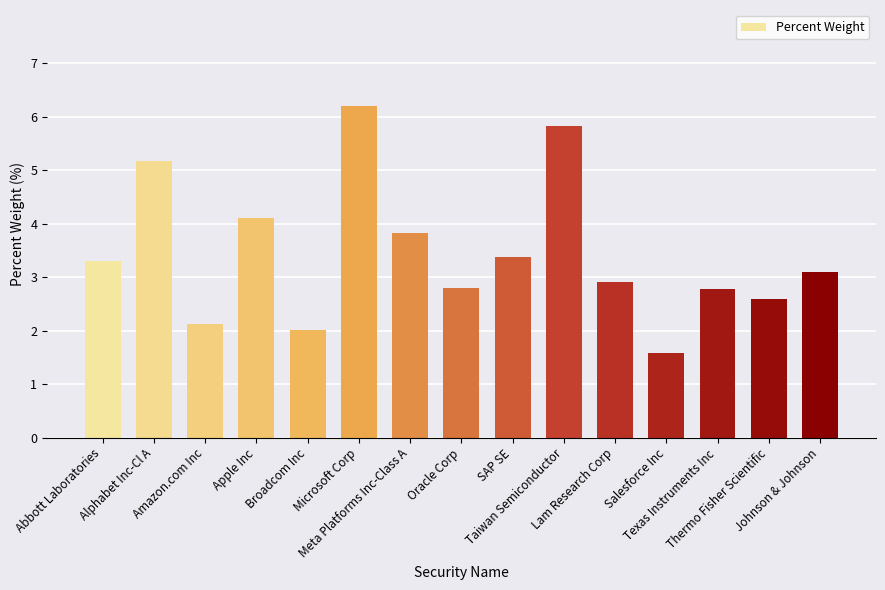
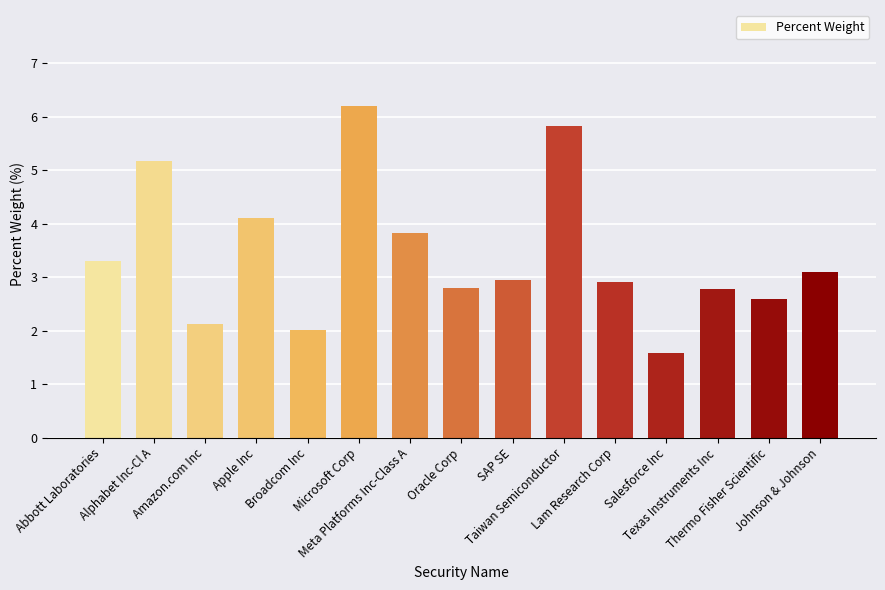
  {
    "Abbott Laboratories": 3.3,
    "Alphabet Inc-Cl A": 5.2,
    "Amazon.com Inc": 2.1,
    "Apple Inc": 4.1,
    "Broadcom Inc": 2.0,
    "Microsoft Corp": 6.2,
    "Meta Platforms Inc-Class A": 3.8,
    "Oracle Corp": 2.8,
-   "SAP SE": 3.4,
+   "SAP SE": 3.0,
    "Taiwan Semiconductor": 5.8,
    "Lam Research Corp": 2.9,
    "Salesforce Inc": 1.6,
    "Texas Instruments Inc": 2.8,
    "Thermo Fisher Scientific": 2.6,
    "Johnson & Johnson": 3.1
  }
